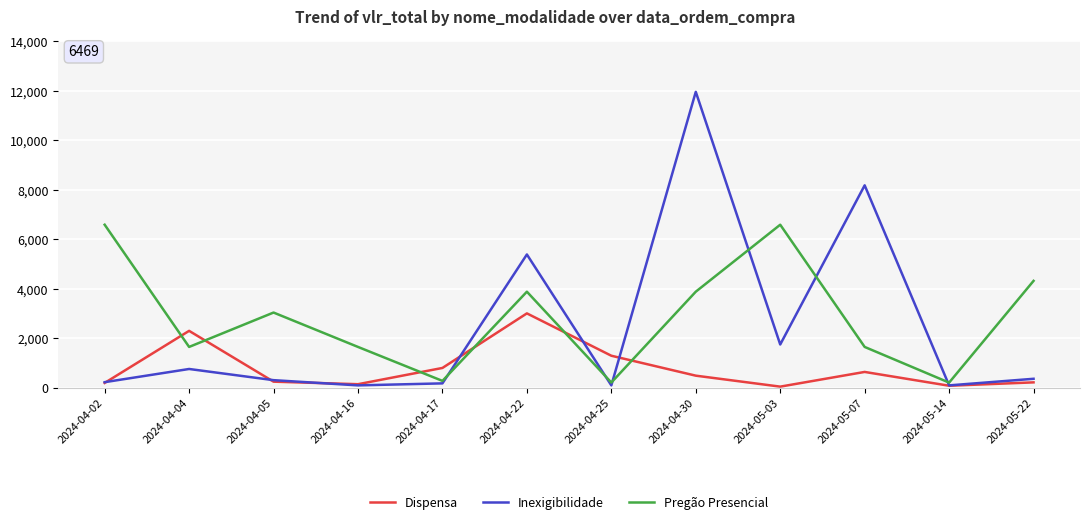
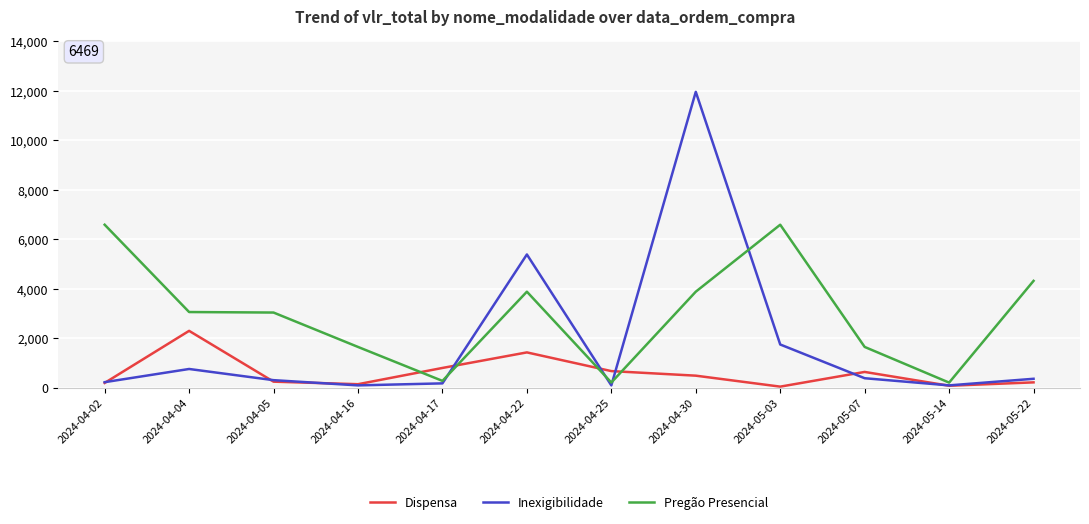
  {
    "Dispensa": {
      "2024-04-04": "2,300",
      "2024-04-17": "800",
-     "2024-04-22": "3,000",
-     "2024-04-25": "1,300",
+     "2024-04-22": "1,400",
+     "2024-04-25": "700",
      "2024-04-30": "500",
      "2024-05-03": "0",
      "2024-05-07": "600",
      "2024-05-22": "200"
    },
    "Inexigibilidade": {
      "2024-04-04": "800",
      "2024-04-22": "5,400",
      "2024-04-25": "100",
      "2024-04-30": "12,000",
      "2024-05-03": "1,700",
-     "2024-05-07": "8,200",
+     "2024-05-07": "400",
      "2024-05-22": "400"
    },
    "Pregão Presencial": {
      "2024-04-02": "6,600",
-     "2024-04-04": "1,700",
+     "2024-04-04": "3,100",
      "2024-04-05": "3,000",
      "2024-04-16": "1,700",
      "2024-04-22": "3,900",
      "2024-04-25": "200",
      "2024-04-30": "3,900",
      "2024-05-03": "6,600",
      "2024-05-07": "1,700",
      "2024-05-14": "200",
      "2024-05-22": "4,300"
    }
  }
